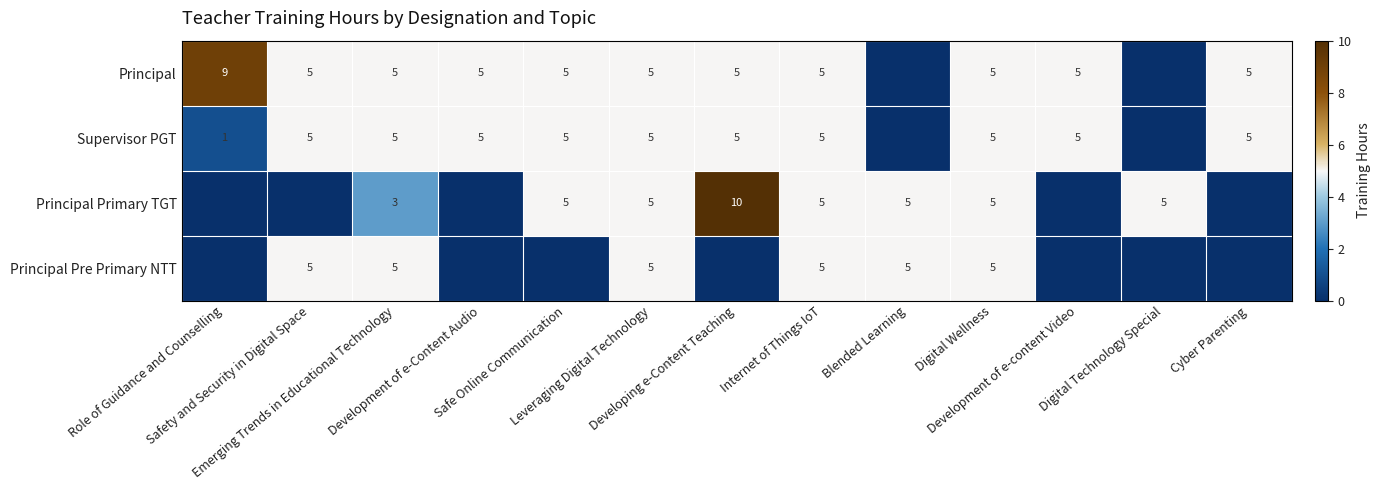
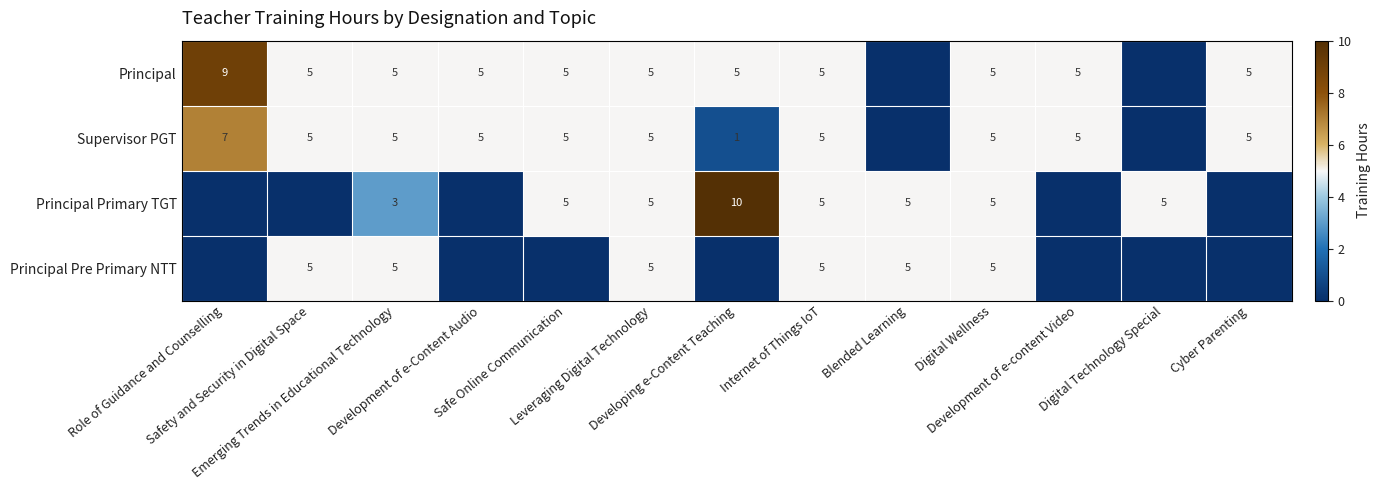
  {
    "Principal": {
      "Role of Guidance and Counselling": 9,
      "Safety and Security in Digital Space": 5,
      "Emerging Trends in Educational Technology": 5,
      "Development of e-Content Audio": 5,
      "Safe Online Communication": 5,
      "Leveraging Digital Technology": 5,
      "Developing e-Content Teaching": 5,
      "Internet of Things IoT": 5,
      "Digital Wellness": 5,
      "Development of e-content Video": 5,
      "Cyber Parenting": 5
    },
    "Supervisor PGT": {
-     "Role of Guidance and Counselling": 1,
+     "Role of Guidance and Counselling": 7,
      "Safety and Security in Digital Space": 5,
      "Emerging Trends in Educational Technology": 5,
      "Development of e-Content Audio": 5,
      "Safe Online Communication": 5,
      "Leveraging Digital Technology": 5,
-     "Developing e-Content Teaching": 5,
+     "Developing e-Content Teaching": 1,
      "Internet of Things IoT": 5,
      "Digital Wellness": 5,
      "Development of e-content Video": 5,
      "Cyber Parenting": 5
    },
    "Principal Primary TGT": {
      "Emerging Trends in Educational Technology": 3,
      "Safe Online Communication": 5,
      "Leveraging Digital Technology": 5,
      "Developing e-Content Teaching": 10,
      "Internet of Things IoT": 5,
      "Blended Learning": 5,
      "Digital Wellness": 5,
      "Digital Technology Special": 5
    },
    "Principal Pre Primary NTT": {
      "Safety and Security in Digital Space": 5,
      "Emerging Trends in Educational Technology": 5,
      "Leveraging Digital Technology": 5,
      "Internet of Things IoT": 5,
      "Blended Learning": 5,
      "Digital Wellness": 5
    }
  }
